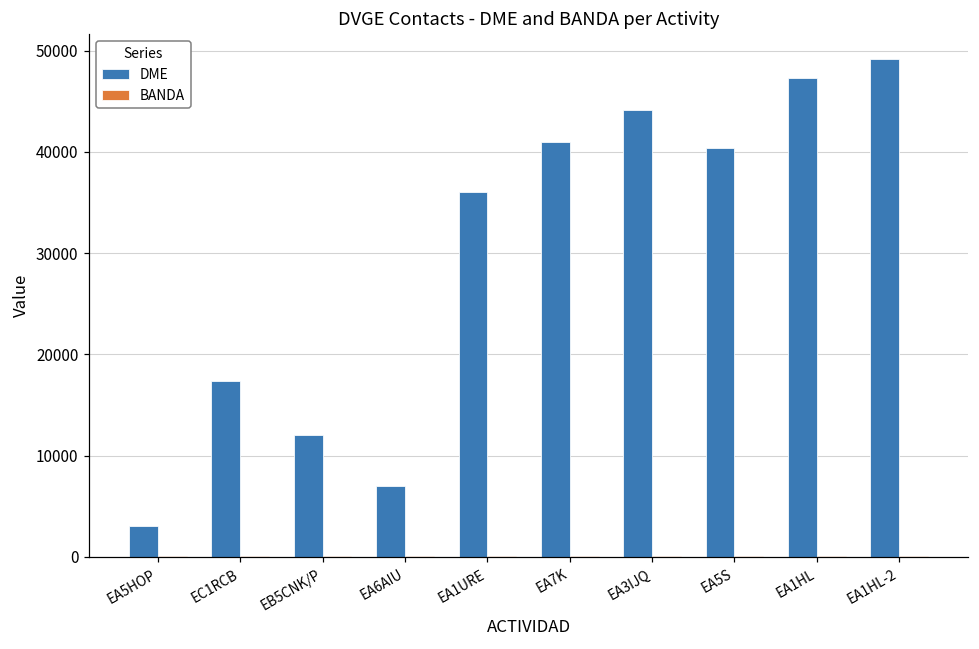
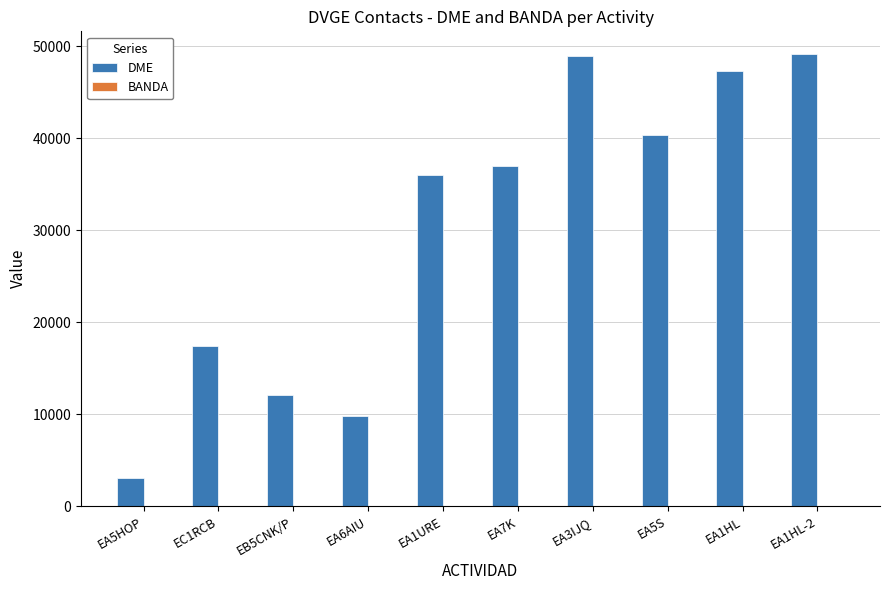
  {
    "DME": {
      "EA5HOP": 3000,
      "EC1RCB": 17000,
      "EB5CNK/P": 12000,
-     "EA6AIU": 7000,
+     "EA6AIU": 10000,
      "EA1URE": 36000,
-     "EA7K": 41000,
-     "EA3IJQ": 44000,
+     "EA7K": 37000,
+     "EA3IJQ": 49000,
      "EA5S": 40000,
      "EA1HL": 47000,
      "EA1HL-2": 49000
    }
  }
